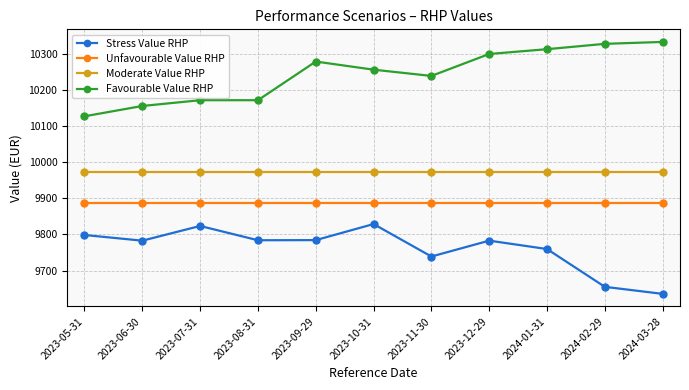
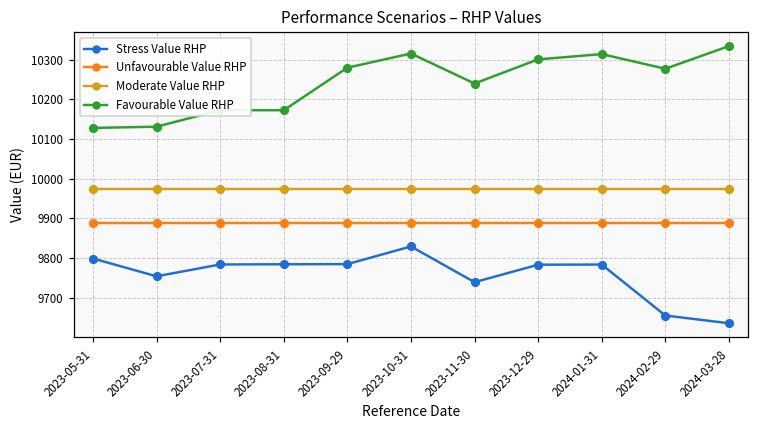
  {
    "Stress Value RHP": {
      "2023-05-31": 9800,
-     "2023-06-30": 9780,
-     "2023-07-31": 9820,
+     "2023-06-30": 9750,
+     "2023-07-31": 9780,
      "2023-08-31": 9780,
      "2023-09-29": 9780,
      "2023-10-31": 9830,
      "2023-11-30": 9740,
      "2023-12-29": 9780,
-     "2024-01-31": 9760,
+     "2024-01-31": 9780,
      "2024-02-29": 9650,
      "2024-03-28": 9640
    },
    "Favourable Value RHP": {
      "2023-05-31": 10130,
-     "2023-06-30": 10160,
+     "2023-06-30": 10130,
      "2023-07-31": 10170,
      "2023-08-31": 10170,
      "2023-09-29": 10280,
-     "2023-10-31": 10260,
+     "2023-10-31": 10320,
      "2023-11-30": 10240,
      "2023-12-29": 10300,
      "2024-01-31": 10310,
-     "2024-02-29": 10330,
+     "2024-02-29": 10280,
      "2024-03-28": 10330
    }
  }
